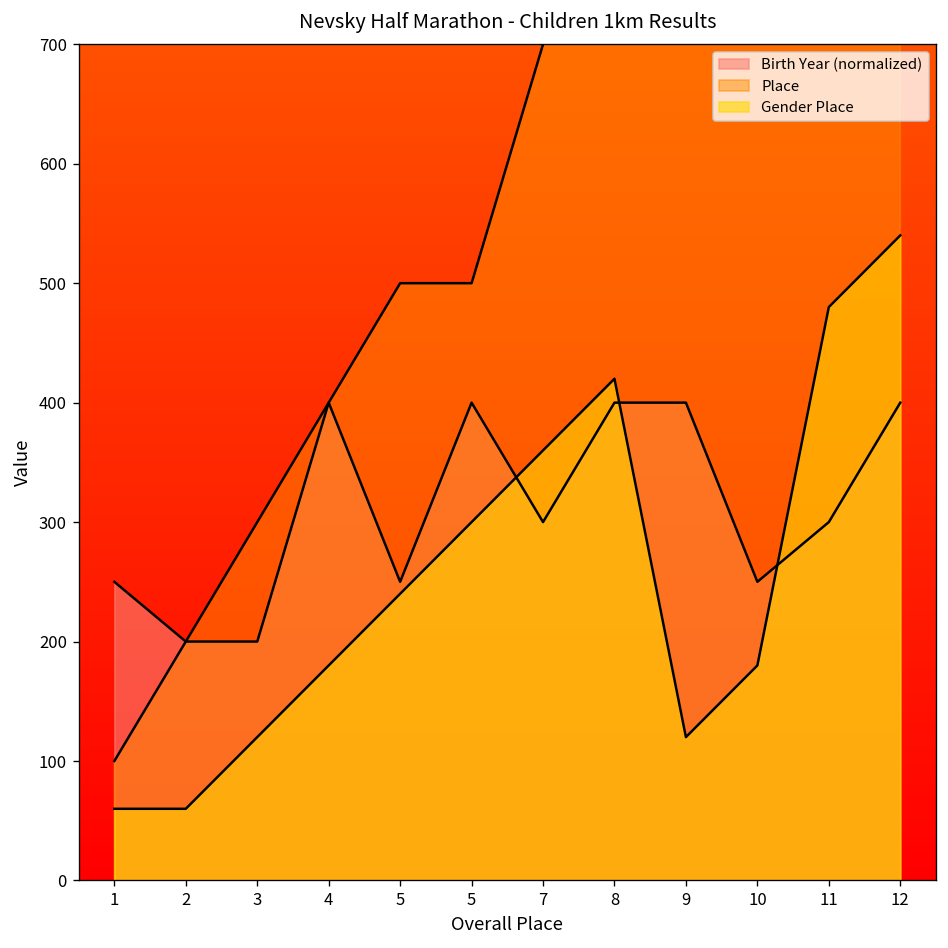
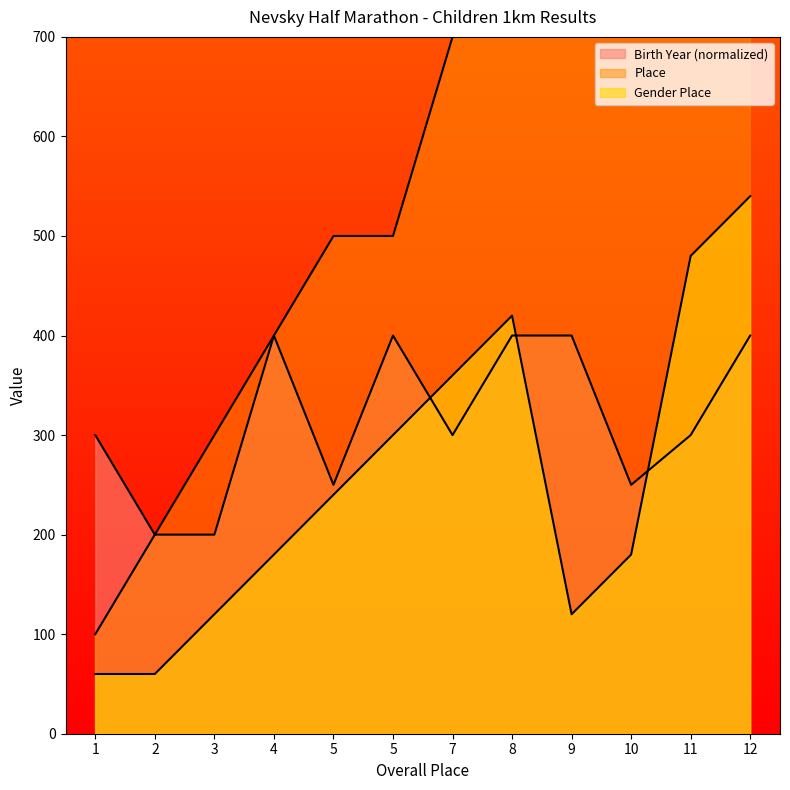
  {
    "Birth Year (normalized)": {
-     "1": 250,
+     "1": 300,
      "3": 200,
      "7": 300,
      "8": 400,
      "9": 400,
      "10": 250,
      "11": 300,
      "12": 400
    }
  }
